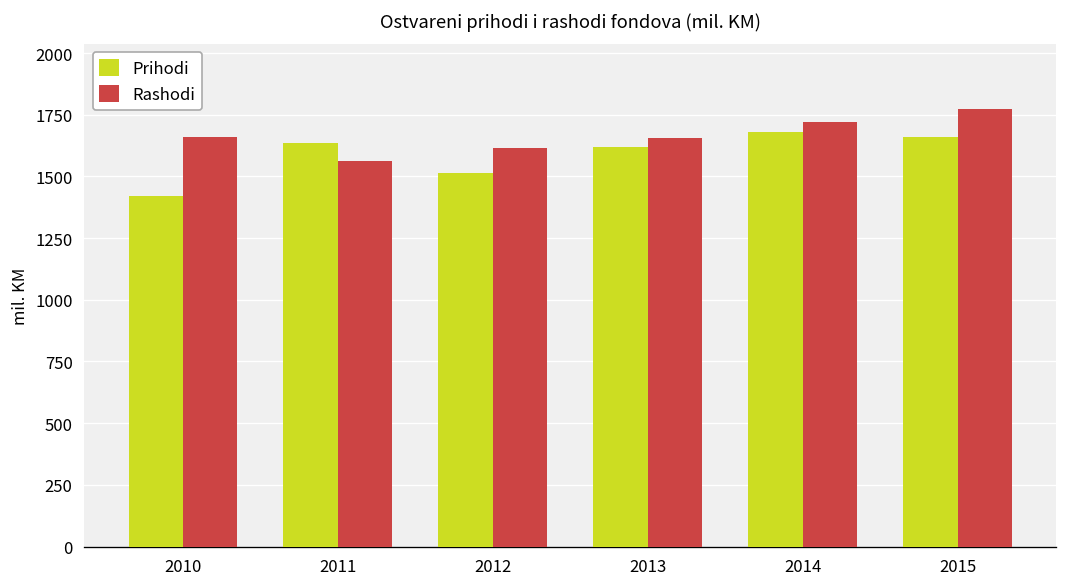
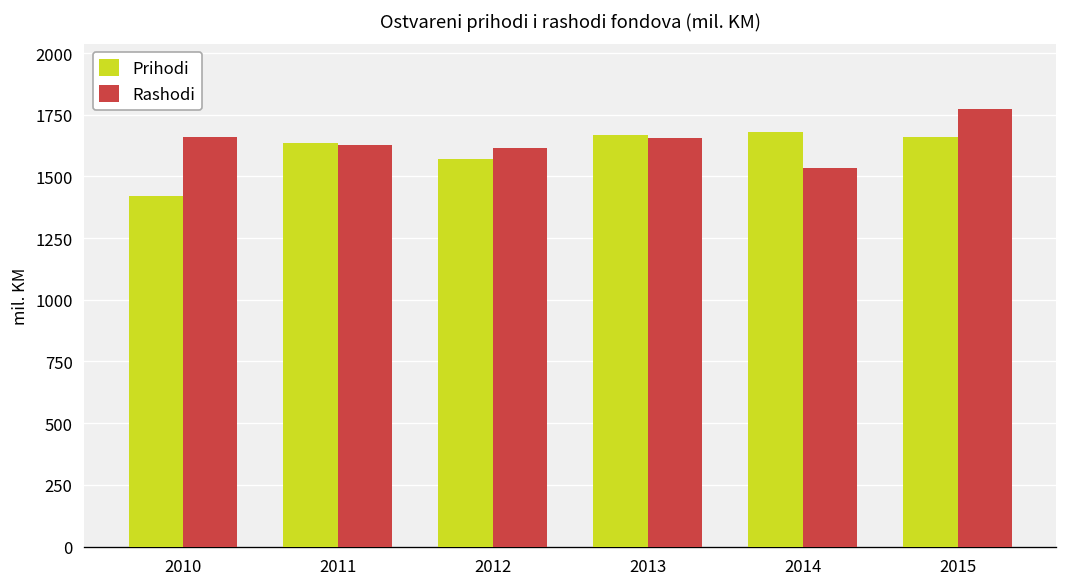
  {
    "Prihodi": {
      "2010": 1420,
      "2011": 1640,
-     "2012": 1510,
-     "2013": 1620,
+     "2012": 1570,
+     "2013": 1670,
      "2014": 1680,
      "2015": 1660
    },
    "Rashodi": {
      "2010": 1660,
-     "2011": 1560,
+     "2011": 1630,
      "2012": 1620,
      "2013": 1660,
-     "2014": 1720,
+     "2014": 1530,
      "2015": 1770
    }
  }
